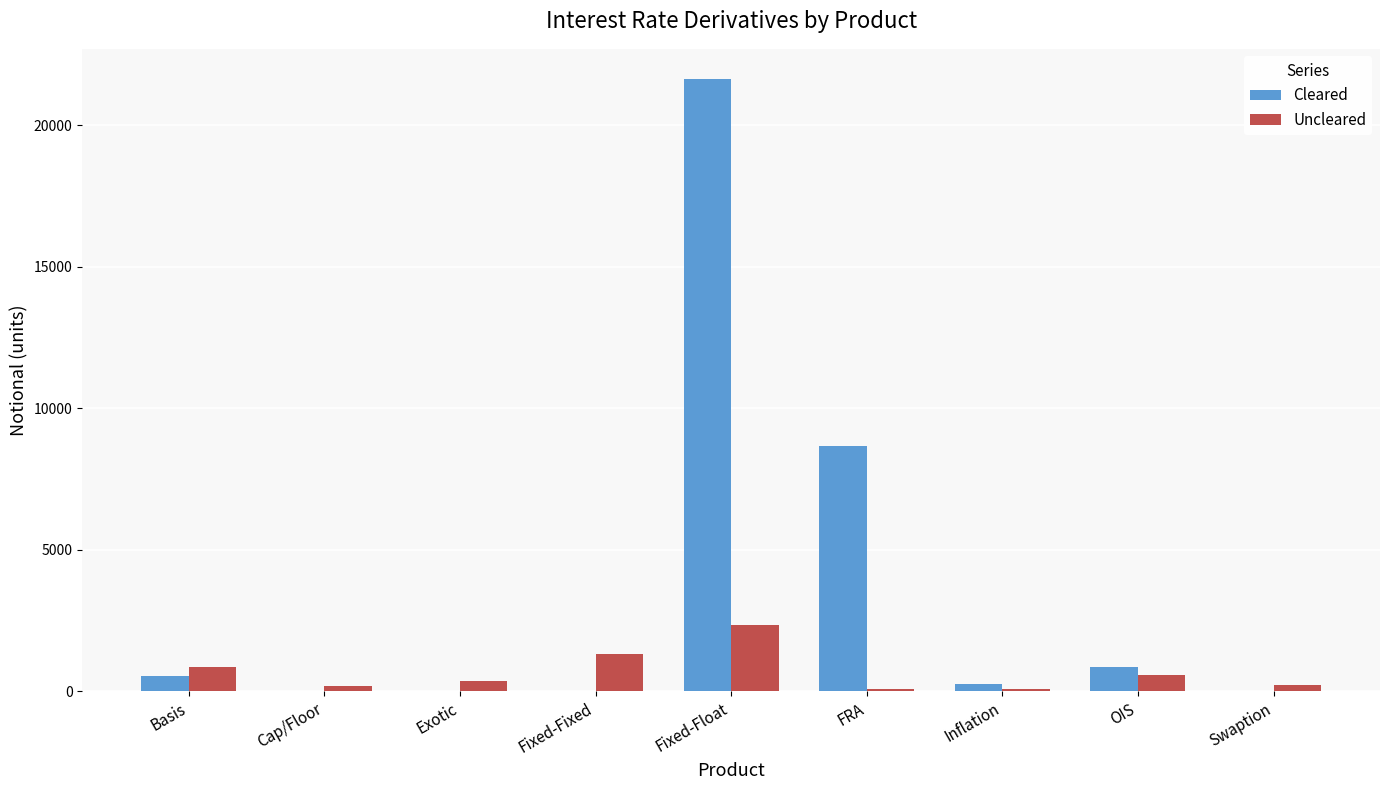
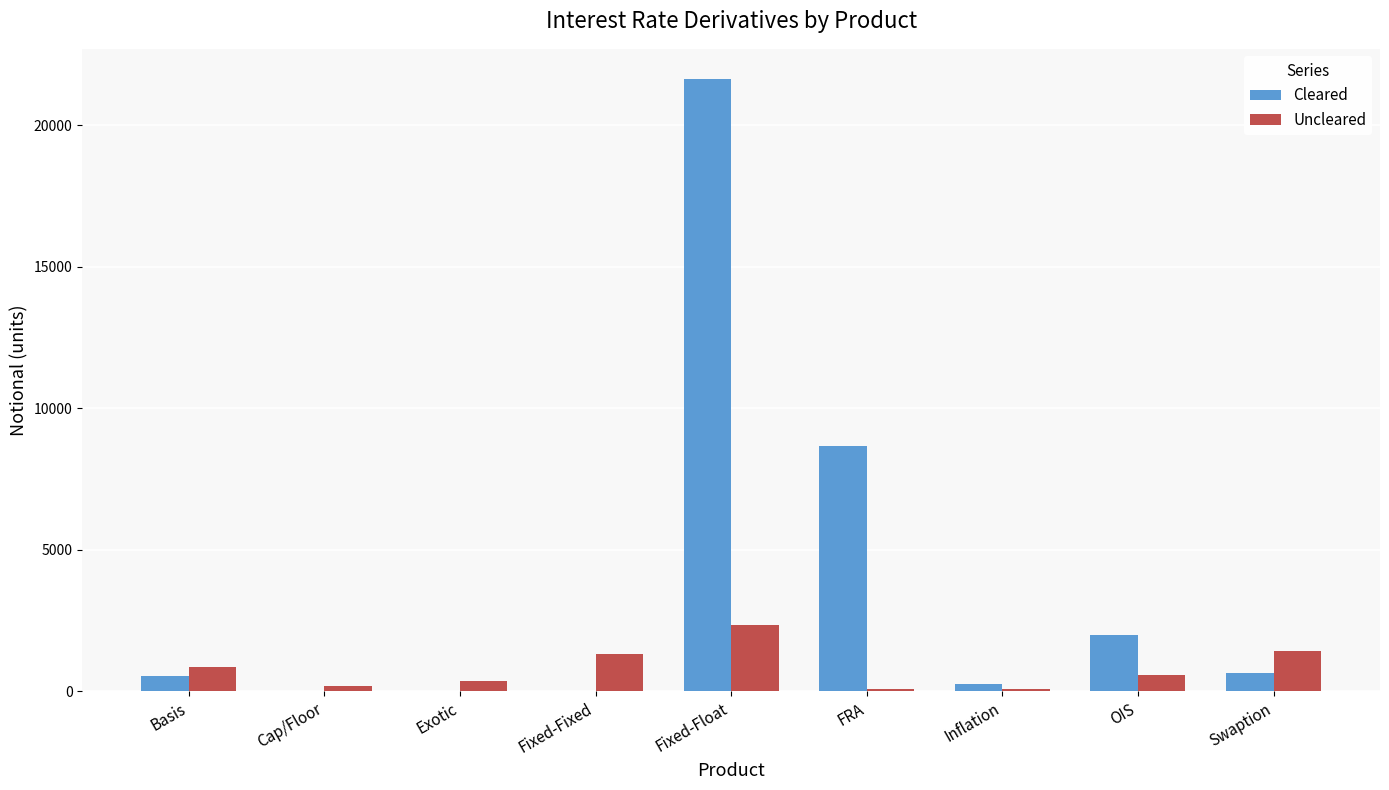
  {
    "Cleared": {
      "Basis": 600,
      "Cap/Floor": 0,
      "Fixed-Fixed": 0,
      "Fixed-Float": 21600,
      "FRA": 8700,
      "Inflation": 200,
-     "OIS": 900,
-     "Swaption": 0
+     "OIS": 2000,
+     "Swaption": 700
    },
    "Uncleared": {
      "Basis": 800,
      "Cap/Floor": 200,
      "Exotic": 400,
      "Fixed-Fixed": 1300,
      "Fixed-Float": 2400,
      "OIS": 600,
-     "Swaption": 200
+     "Swaption": 1400
    }
  }
